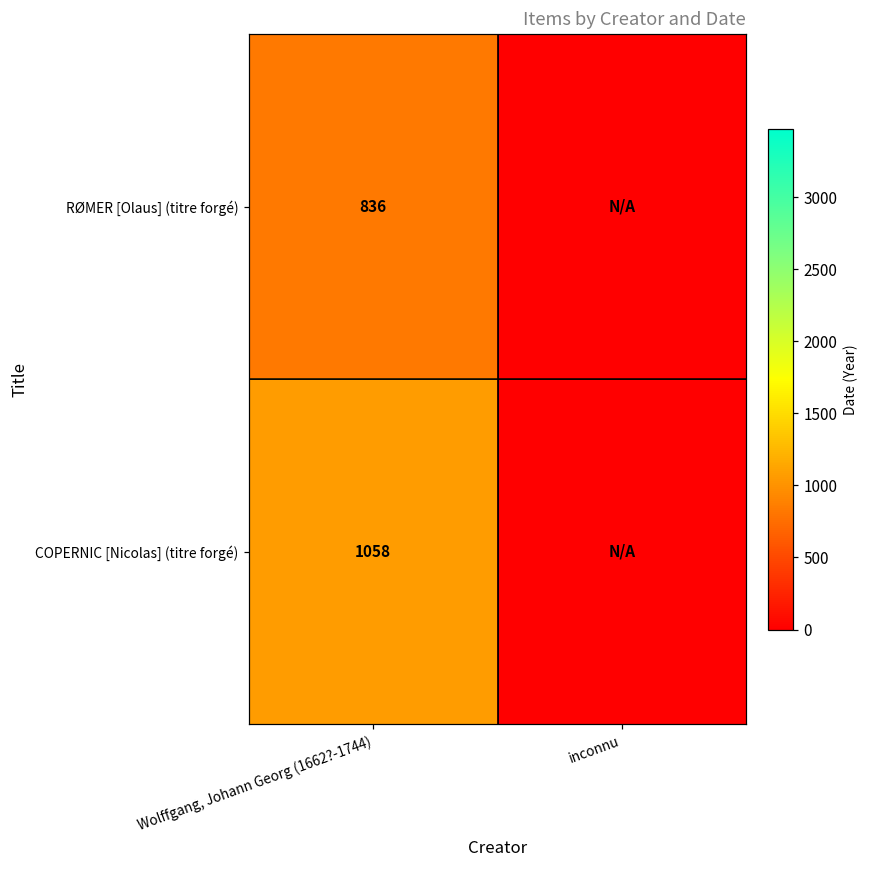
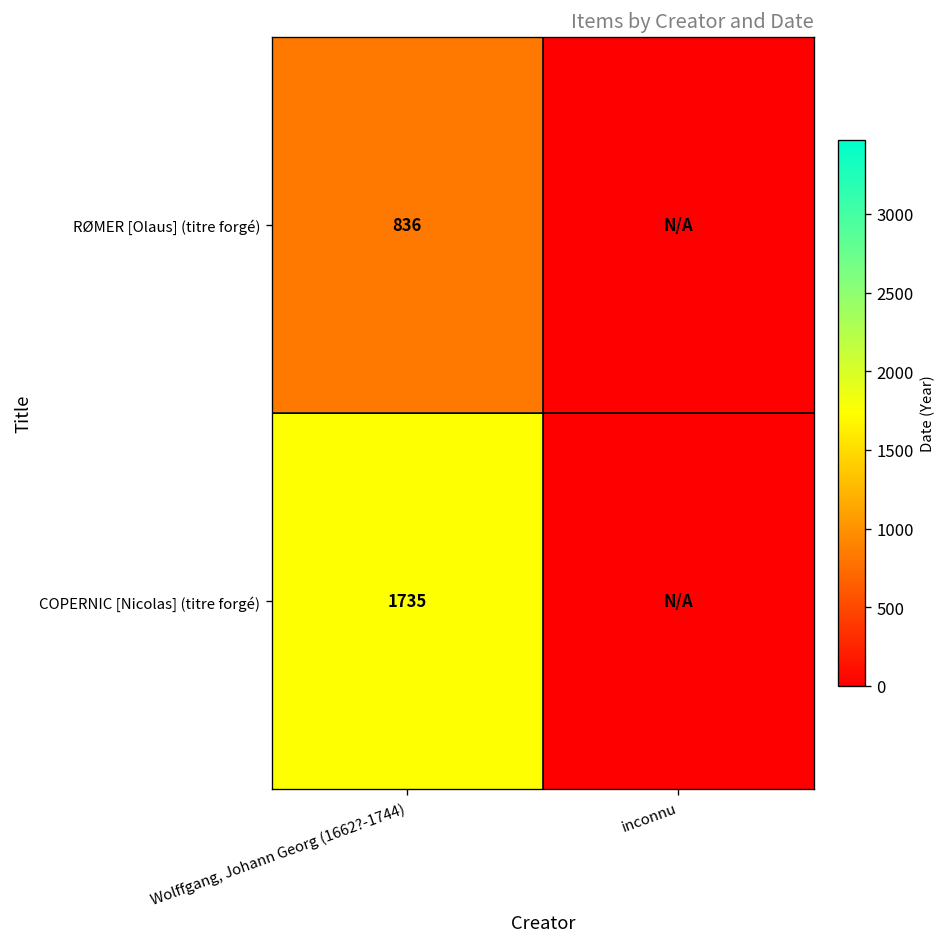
  {
    "RØMER [Olaus] (titre forgé)": {
      "Wolffgang, Johann Georg (1662?-1744)": 836
    },
    "COPERNIC [Nicolas] (titre forgé)": {
-     "Wolffgang, Johann Georg (1662?-1744)": 1058
+     "Wolffgang, Johann Georg (1662?-1744)": 1735
    }
  }
